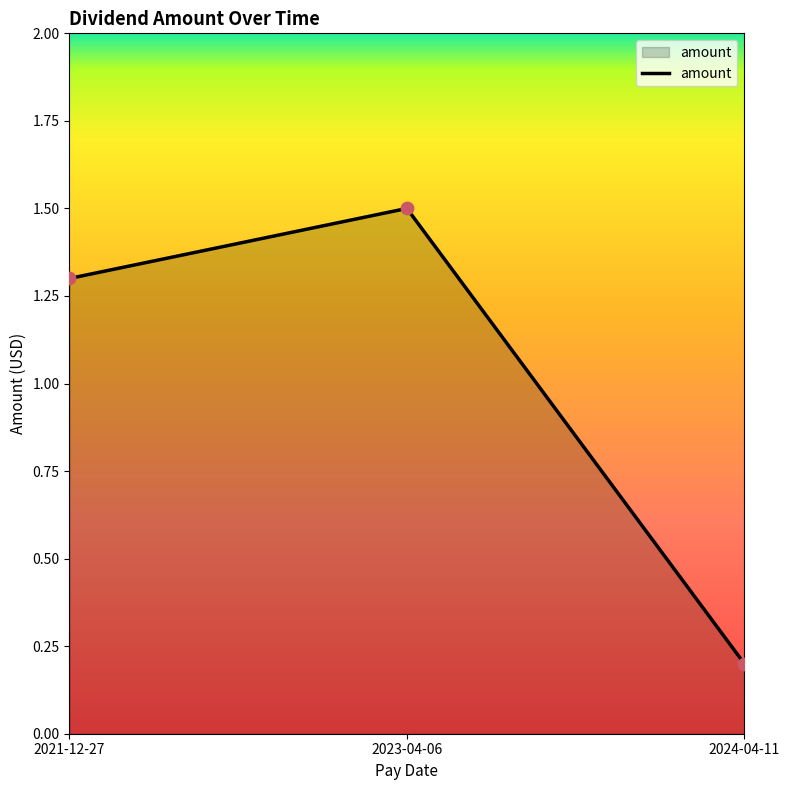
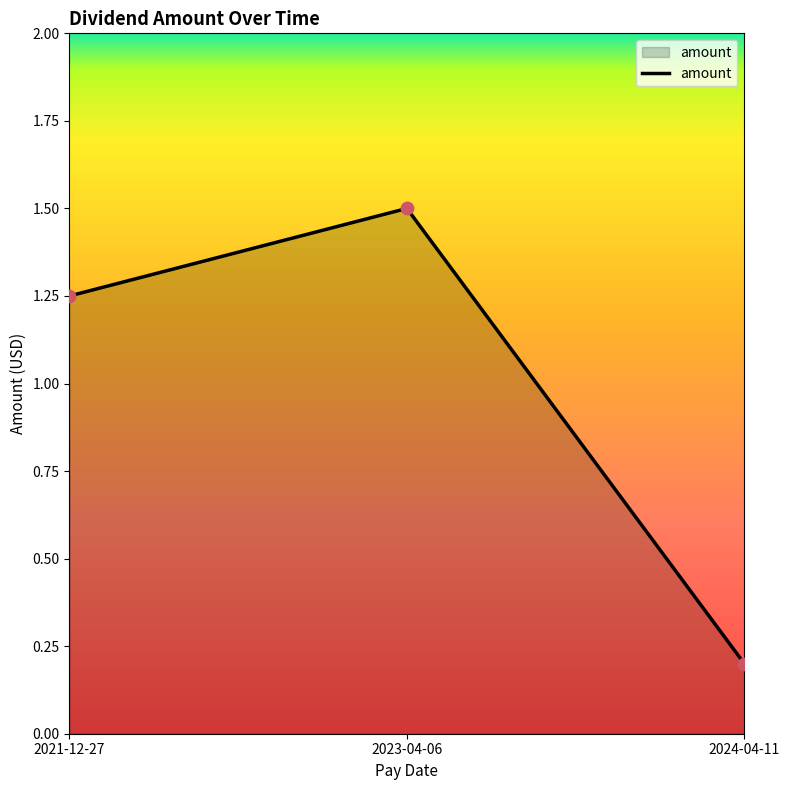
  {
-   "2021-12-27": 1.30,
+   "2021-12-27": 1.25,
    "2023-04-06": 1.50,
    "2024-04-11": 0.20
  }
